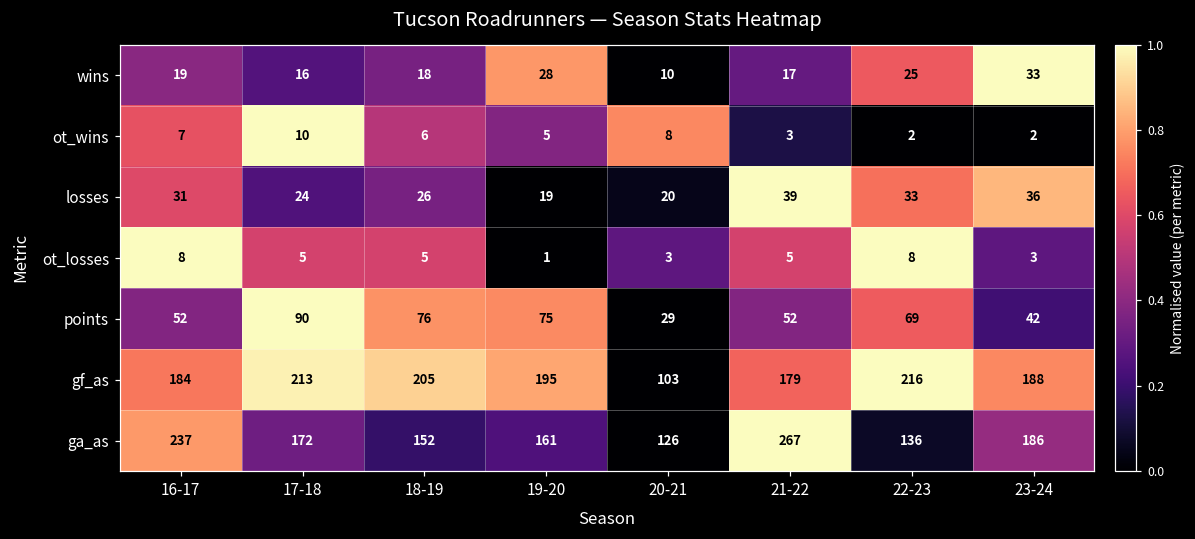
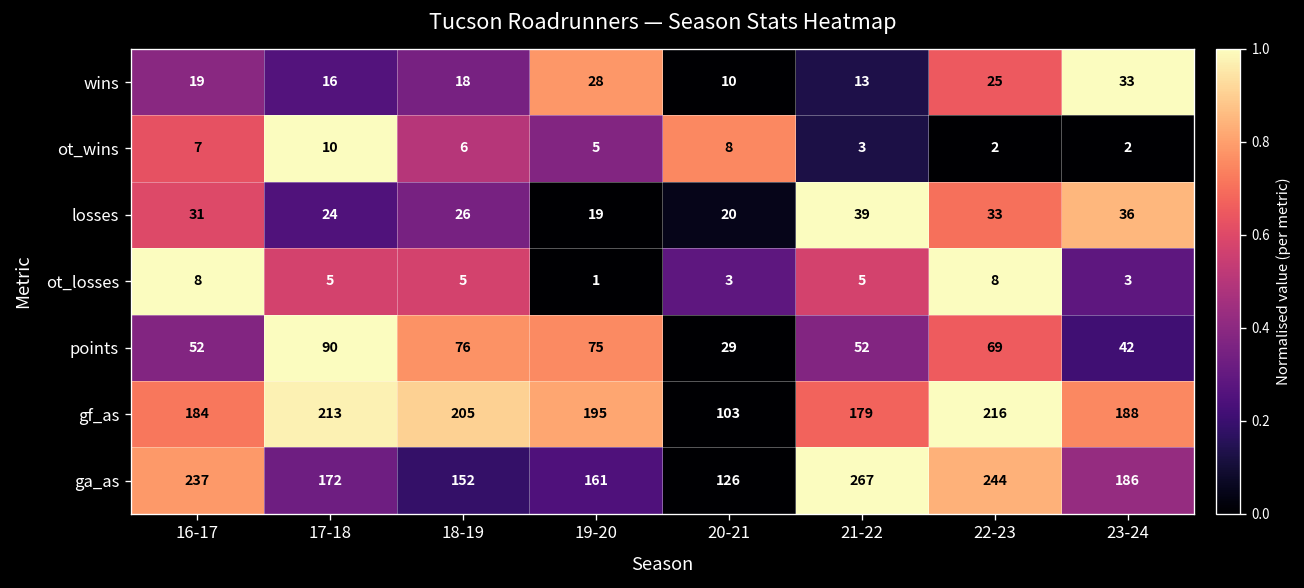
  {
    "wins": {
      "16-17": 19,
      "17-18": 16,
      "18-19": 18,
      "19-20": 28,
      "20-21": 10,
-     "21-22": 17,
+     "21-22": 13,
      "22-23": 25,
      "23-24": 33
    },
    "ot_wins": {
      "16-17": 7,
      "17-18": 10,
      "18-19": 6,
      "19-20": 5,
      "20-21": 8,
      "21-22": 3,
      "22-23": 2,
      "23-24": 2
    },
    "losses": {
      "16-17": 31,
      "17-18": 24,
      "18-19": 26,
      "19-20": 19,
      "20-21": 20,
      "21-22": 39,
      "22-23": 33,
      "23-24": 36
    },
    "ot_losses": {
      "16-17": 8,
      "17-18": 5,
      "18-19": 5,
      "19-20": 1,
      "20-21": 3,
      "21-22": 5,
      "22-23": 8,
      "23-24": 3
    },
    "points": {
      "16-17": 52,
      "17-18": 90,
      "18-19": 76,
      "19-20": 75,
      "20-21": 29,
      "21-22": 52,
      "22-23": 69,
      "23-24": 42
    },
    "gf_as": {
      "16-17": 184,
      "17-18": 213,
      "18-19": 205,
      "19-20": 195,
      "20-21": 103,
      "21-22": 179,
      "22-23": 216,
      "23-24": 188
    },
    "ga_as": {
      "16-17": 237,
      "17-18": 172,
      "18-19": 152,
      "19-20": 161,
      "20-21": 126,
      "21-22": 267,
-     "22-23": 136,
+     "22-23": 244,
      "23-24": 186
    }
  }
